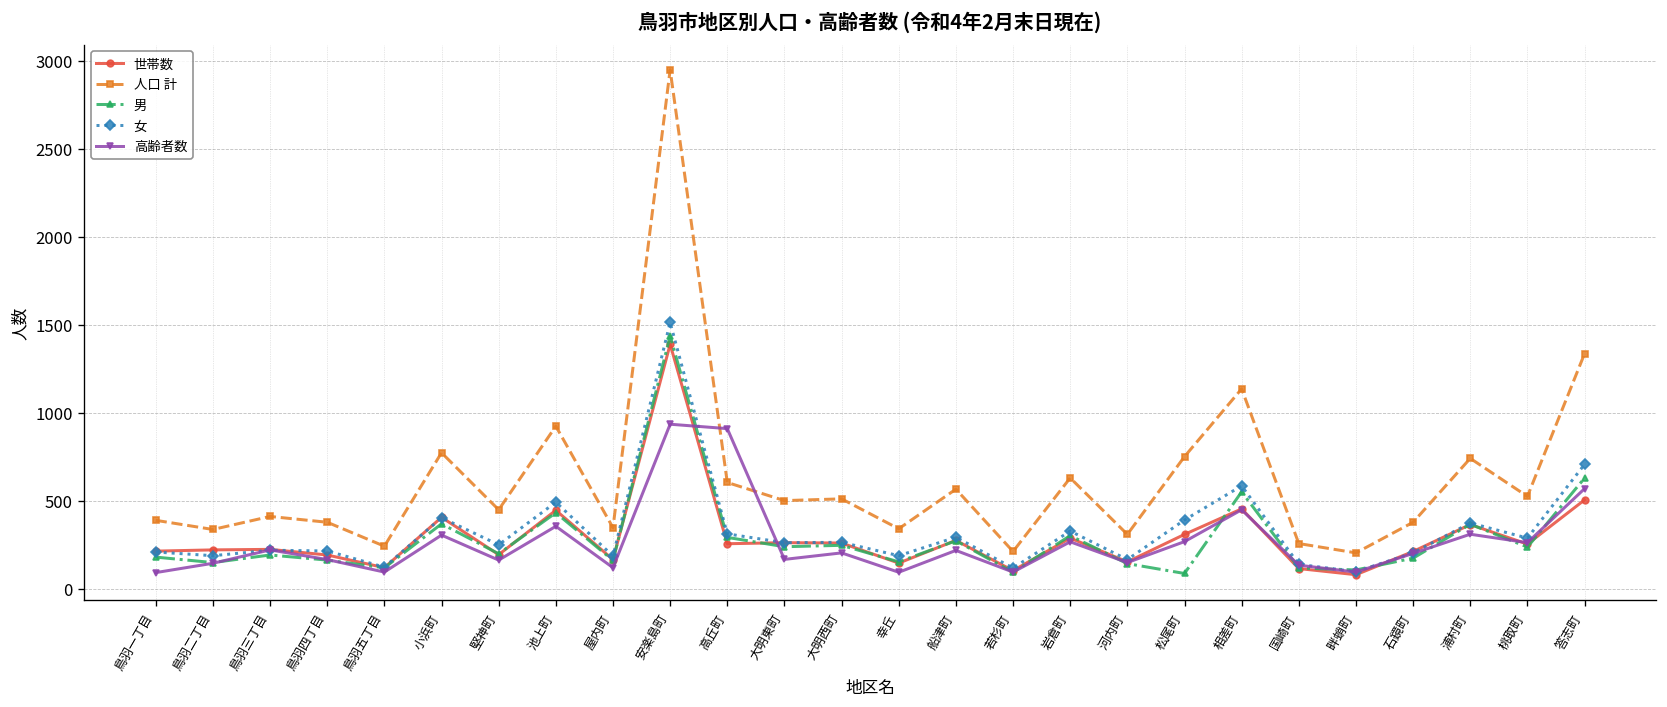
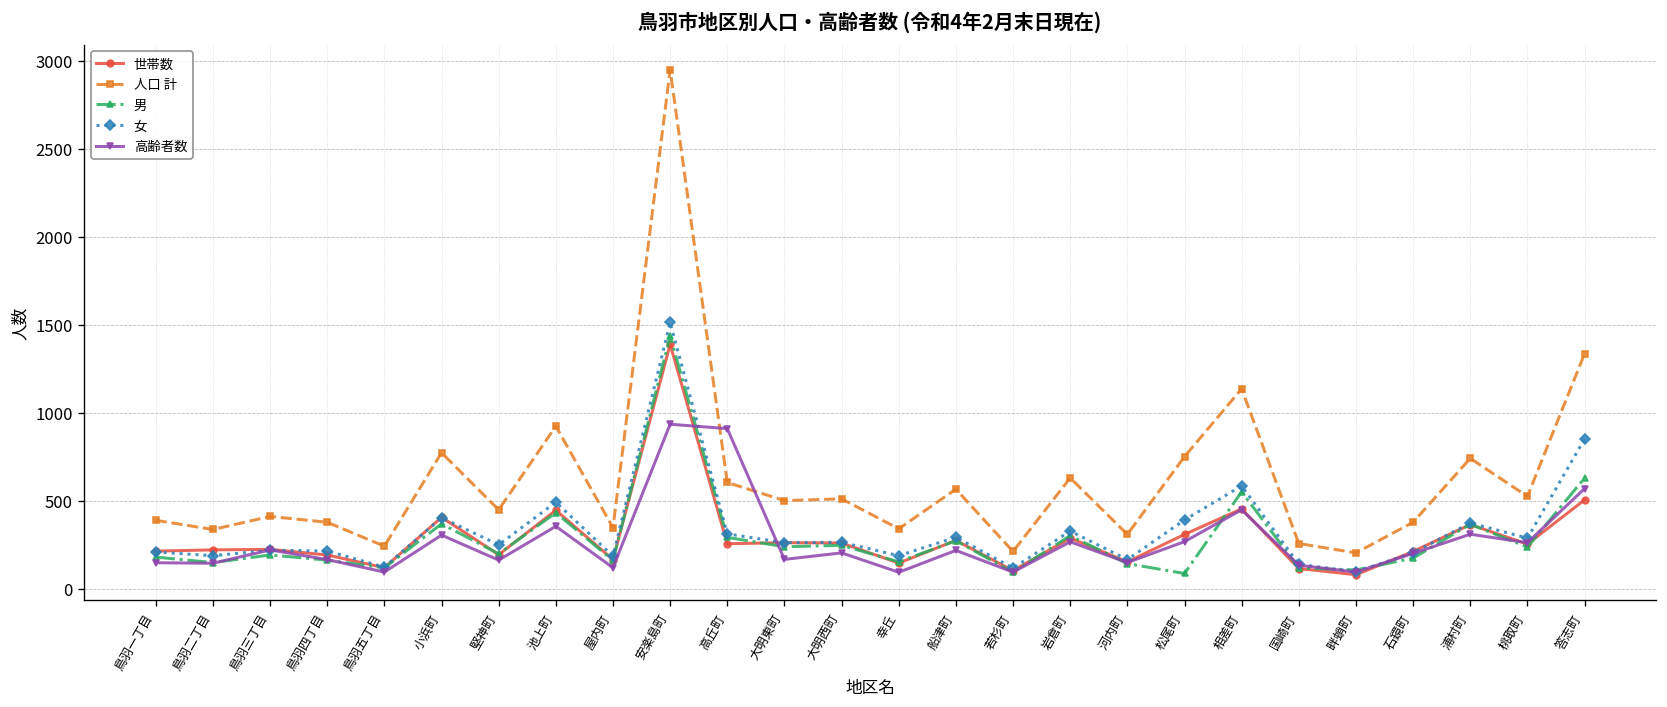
  {
    "男": {
      "鳥羽一丁目": 180,
      "鳥羽三丁目": 190,
      "小浜町": 370,
      "安楽島町": 1440,
      "高丘町": 290,
      "大明東町": 240,
      "松尾町": 90,
      "相差町": 550,
      "石鏡町": 170,
      "答志町": 630
    },
    "女": {
      "鳥羽二丁目": 190,
      "鳥羽四丁目": 220,
      "堅神町": 250,
      "池上町": 490,
      "屋内町": 190,
      "安楽島町": 1510,
      "高丘町": 310,
      "幸丘": 190,
      "船津町": 290,
      "岩倉町": 330,
      "松尾町": 390,
      "相差町": 590,
      "桃取町": 290,
-     "答志町": 710
+     "答志町": 850
    },
    "高齢者数": {
-     "鳥羽一丁目": 90,
+     "鳥羽一丁目": 150,
      "鳥羽五丁目": 100,
      "小浜町": 310,
      "堅神町": 160,
      "池上町": 360,
      "屋内町": 120,
      "安楽島町": 940,
      "高丘町": 910,
      "大明東町": 170,
      "大明西町": 200,
      "幸丘": 90,
      "船津町": 220,
      "岩倉町": 270,
      "松尾町": 270,
      "浦村町": 310,
      "答志町": 570
    }
  }
